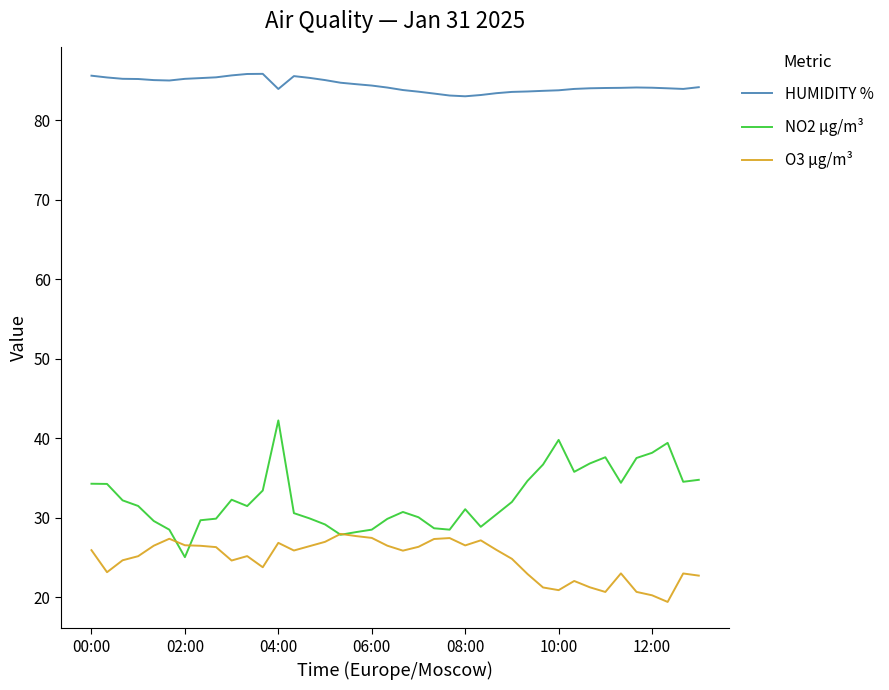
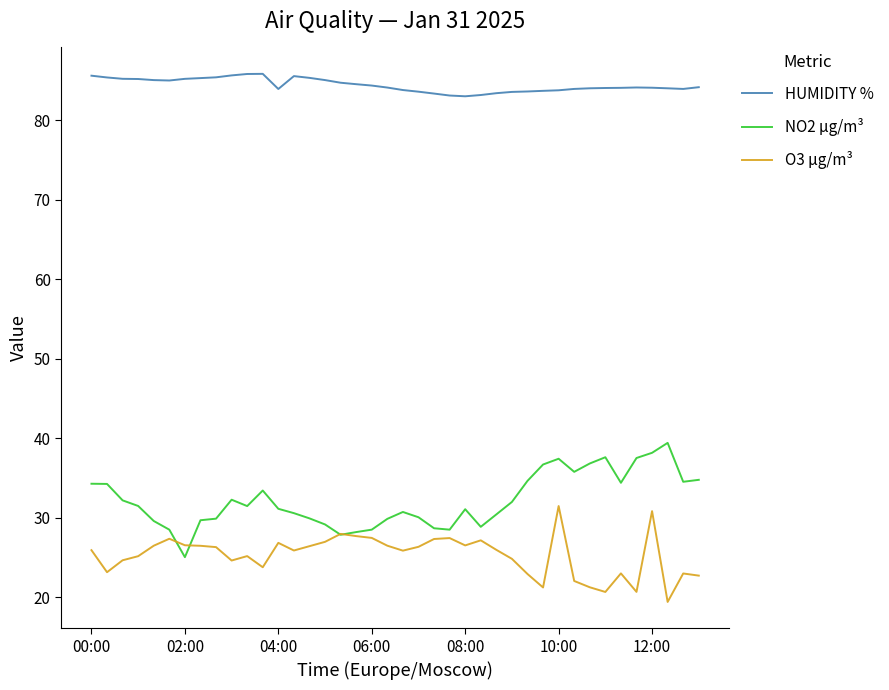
  {
    "HUMIDITY %": {
      "00:00": 86,
      "02:00": 85,
      "04:00": 84,
      "06:00": 84,
      "08:00": 83,
      "10:00": 84,
      "12:00": 84
    },
    "NO2 µg/m³": {
      "00:00": 34,
      "02:00": 25,
-     "04:00": 42,
+     "04:00": 31,
      "06:00": 29,
      "08:00": 31,
-     "10:00": 40,
+     "10:00": 37,
      "12:00": 38
    },
    "O3 µg/m³": {
      "00:00": 26,
      "02:00": 27,
      "04:00": 27,
      "06:00": 27,
      "08:00": 27,
-     "10:00": 21,
-     "12:00": 20
+     "10:00": 32,
+     "12:00": 31
    }
  }
